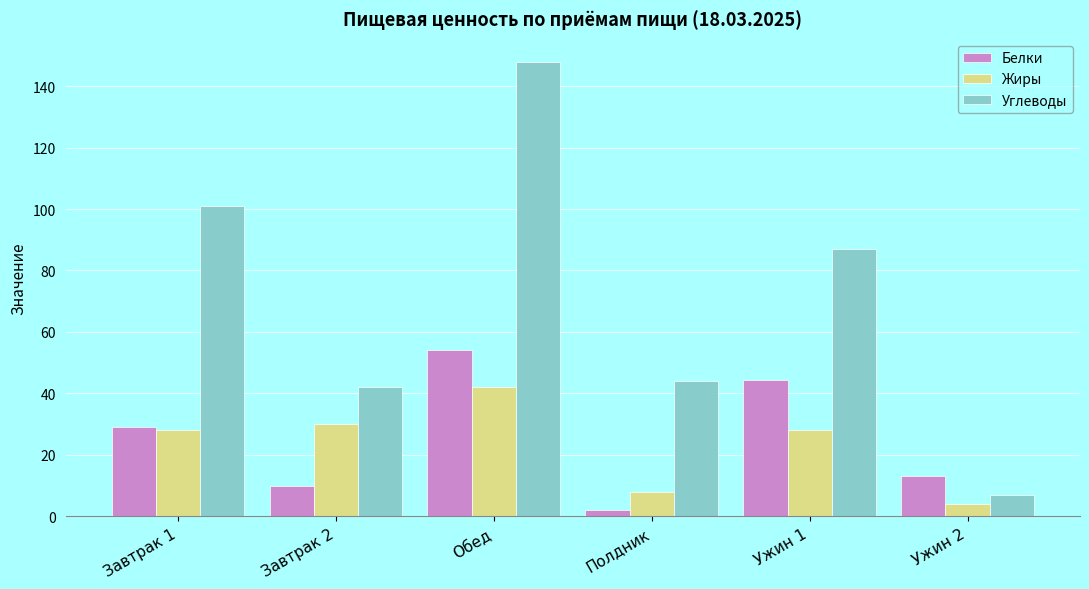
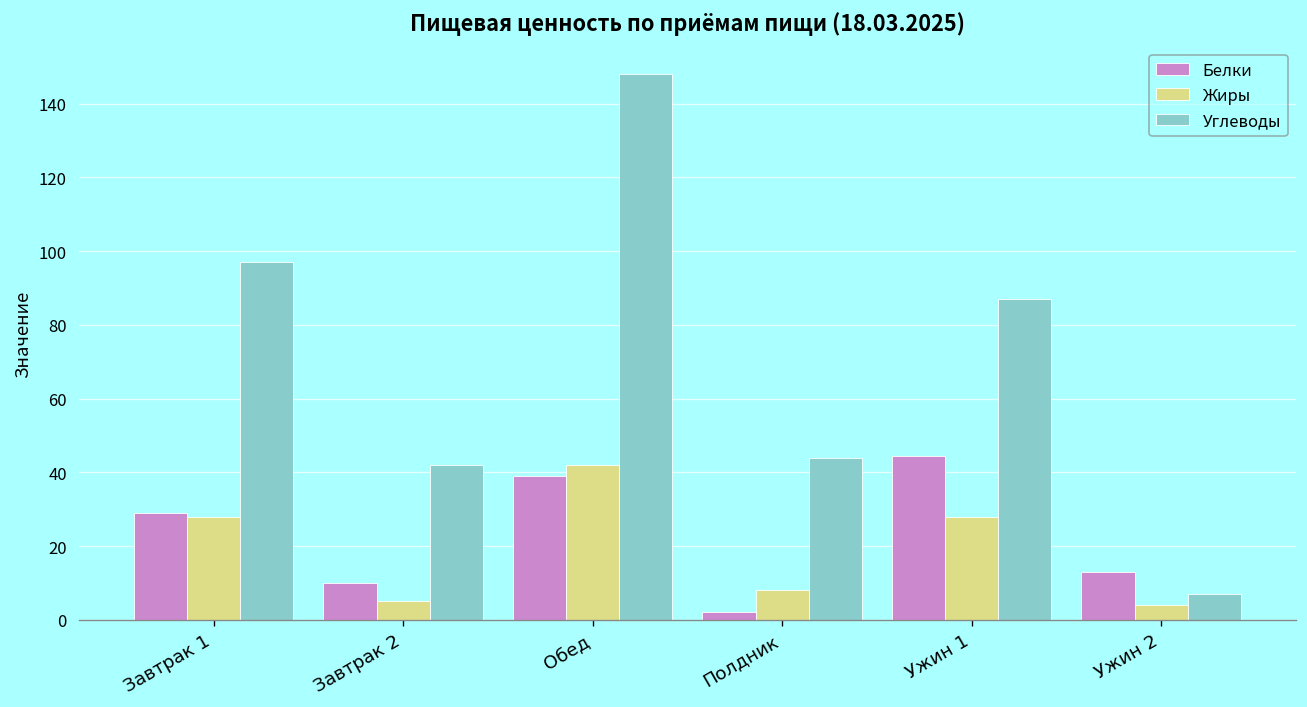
  {
    "Белки": {
      "Завтрак 1": 29,
      "Завтрак 2": 10,
-     "Обед": 54,
+     "Обед": 39,
      "Полдник": 2,
      "Ужин 1": 44,
      "Ужин 2": 13
    },
    "Жиры": {
      "Завтрак 1": 28,
-     "Завтрак 2": 30,
+     "Завтрак 2": 5,
      "Обед": 42,
      "Полдник": 8,
      "Ужин 1": 28,
      "Ужин 2": 4
    },
    "Углеводы": {
-     "Завтрак 1": 101,
+     "Завтрак 1": 97,
      "Завтрак 2": 42,
      "Обед": 148,
      "Полдник": 44,
      "Ужин 1": 87,
      "Ужин 2": 7
    }
  }
